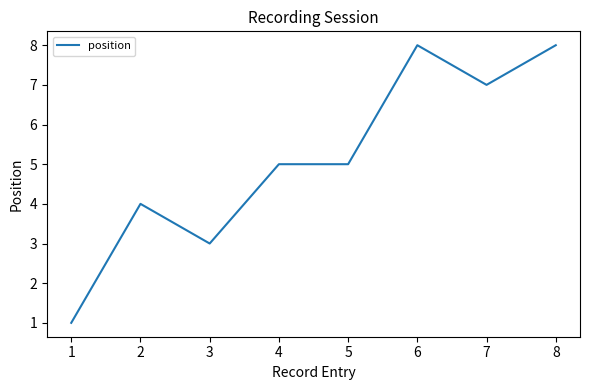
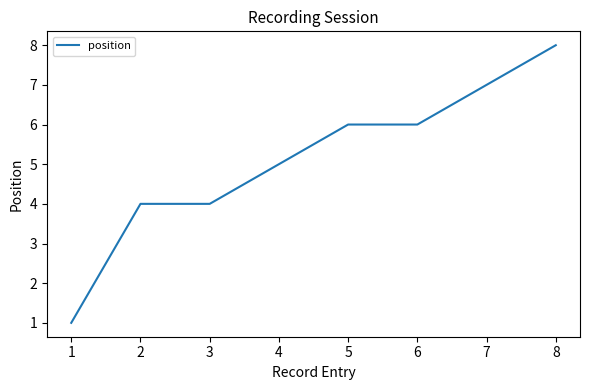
  {
    "1": 1,
    "2": 4,
-   "3": 3,
+   "3": 4,
    "4": 5,
-   "5": 5,
-   "6": 8,
+   "5": 6,
+   "6": 6,
    "7": 7,
    "8": 8
  }
